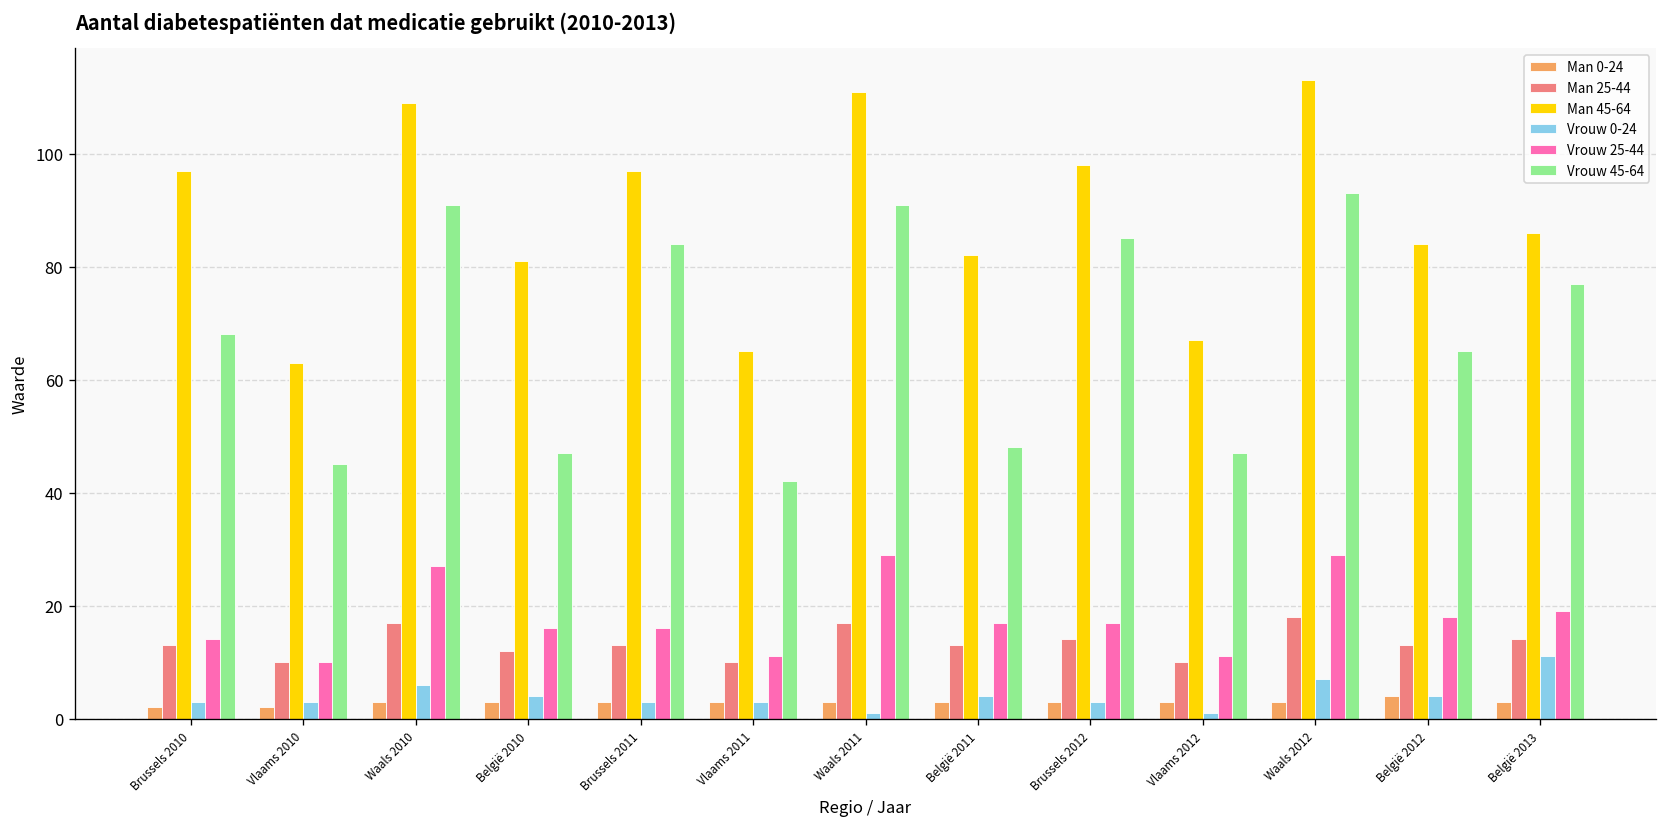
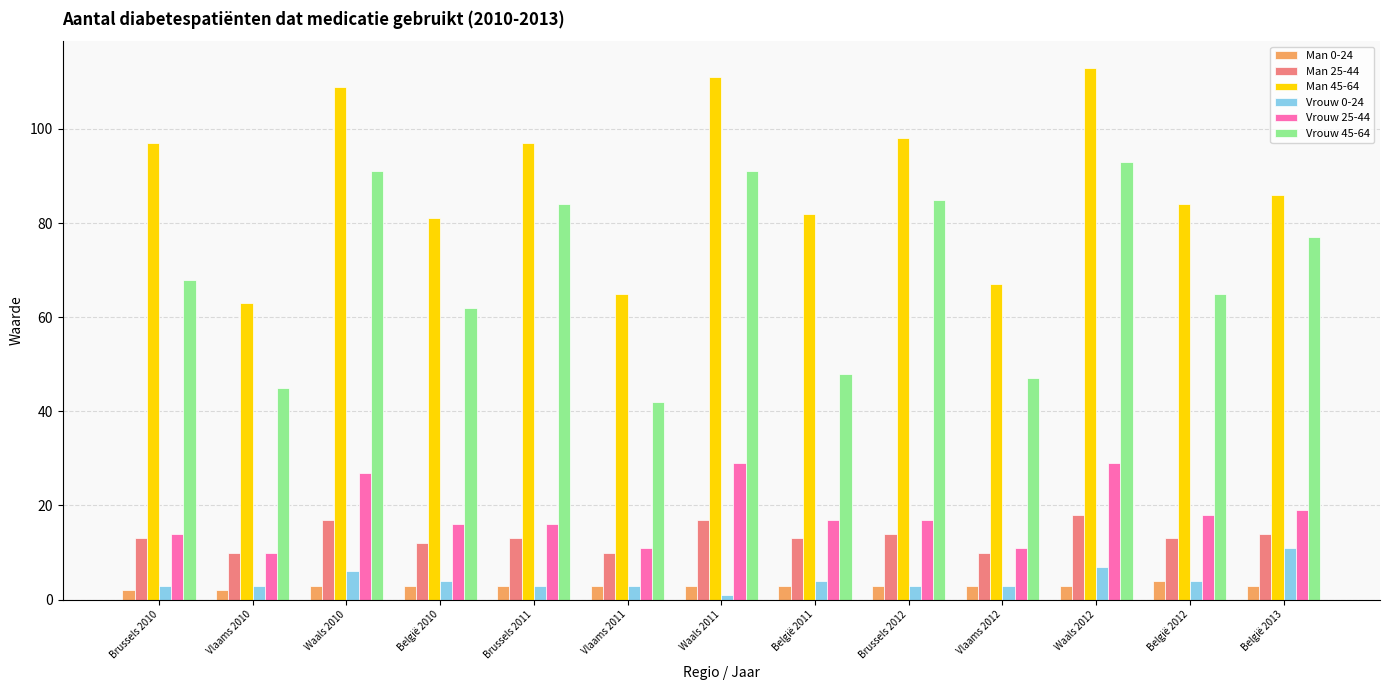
  {
    "Man 45-64": {
      "Brussels 2010": 97,
      "Vlaams 2010": 63,
      "Waals 2010": 109,
      "België 2010": 81,
      "Brussels 2011": 97,
      "Vlaams 2011": 65,
      "Waals 2011": 111,
      "België 2011": 82,
      "Brussels 2012": 98,
      "Vlaams 2012": 67,
      "Waals 2012": 113,
      "België 2012": 84,
      "België 2013": 86
    },
    "Vrouw 0-24": {
      "Brussels 2010": 3,
      "Vlaams 2010": 3,
      "Waals 2010": 6,
      "België 2010": 4,
      "Brussels 2011": 3,
      "Vlaams 2011": 3,
      "Waals 2011": 1,
      "België 2011": 4,
      "Brussels 2012": 3,
-     "Vlaams 2012": 1,
+     "Vlaams 2012": 3,
      "Waals 2012": 7,
      "België 2012": 4,
      "België 2013": 11
    },
    "Vrouw 45-64": {
      "Brussels 2010": 68,
      "Vlaams 2010": 45,
      "Waals 2010": 91,
-     "België 2010": 47,
+     "België 2010": 62,
      "Brussels 2011": 84,
      "Vlaams 2011": 42,
      "Waals 2011": 91,
      "België 2011": 48,
      "Brussels 2012": 85,
      "Vlaams 2012": 47,
      "Waals 2012": 93,
      "België 2012": 65,
      "België 2013": 77
    }
  }
